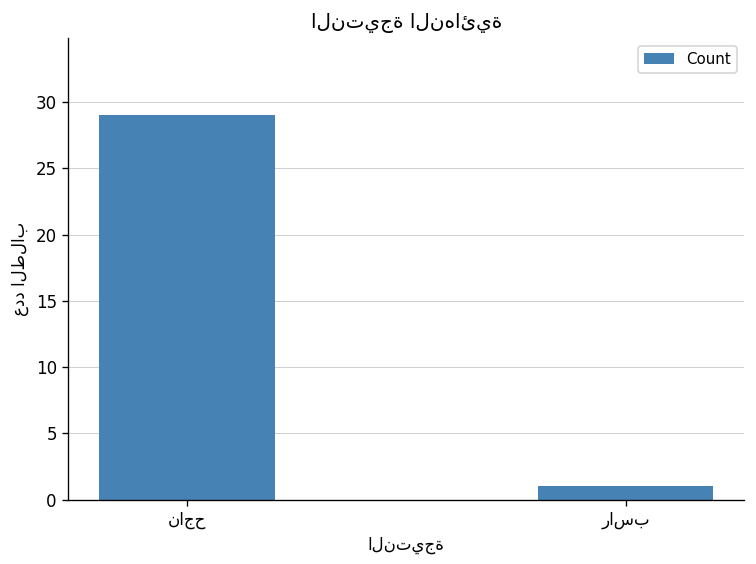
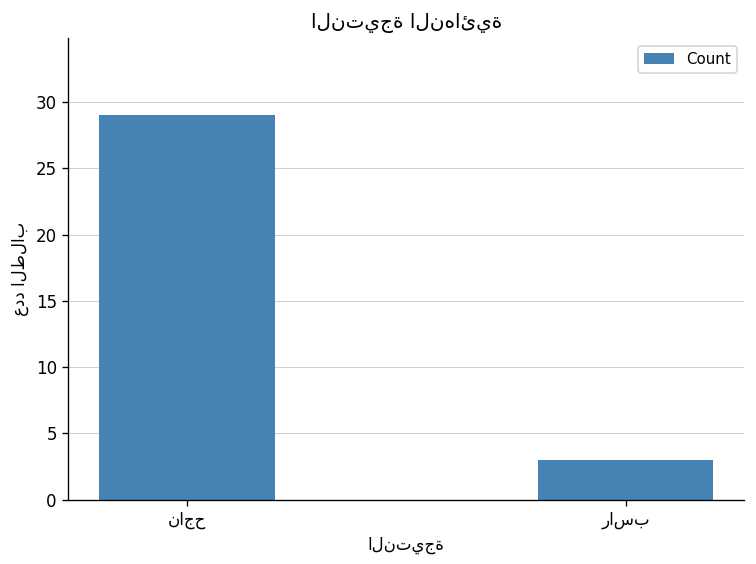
  {
    "ناجح": 29,
-   "راسب": 1
+   "راسب": 3
  }
